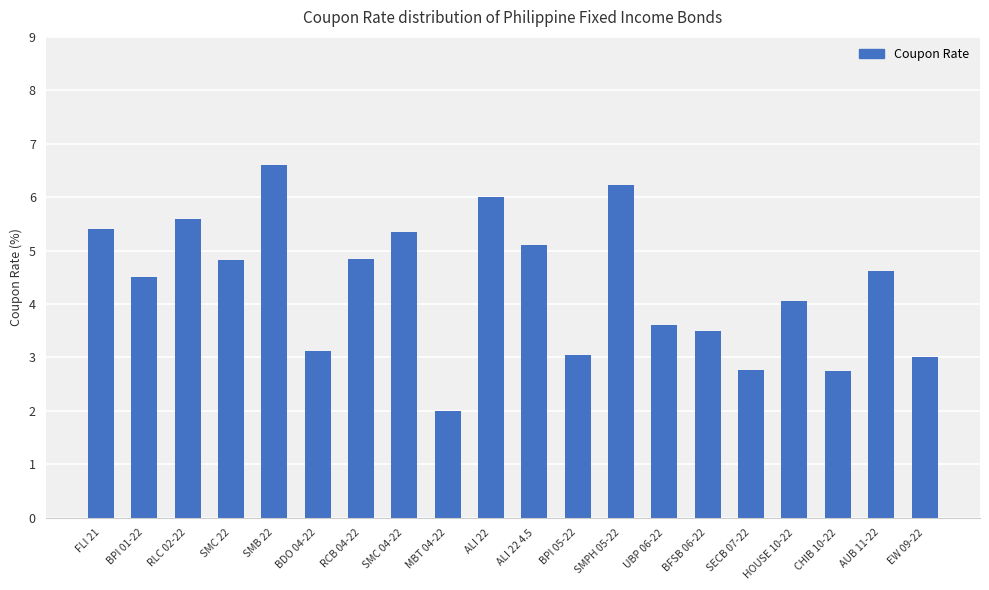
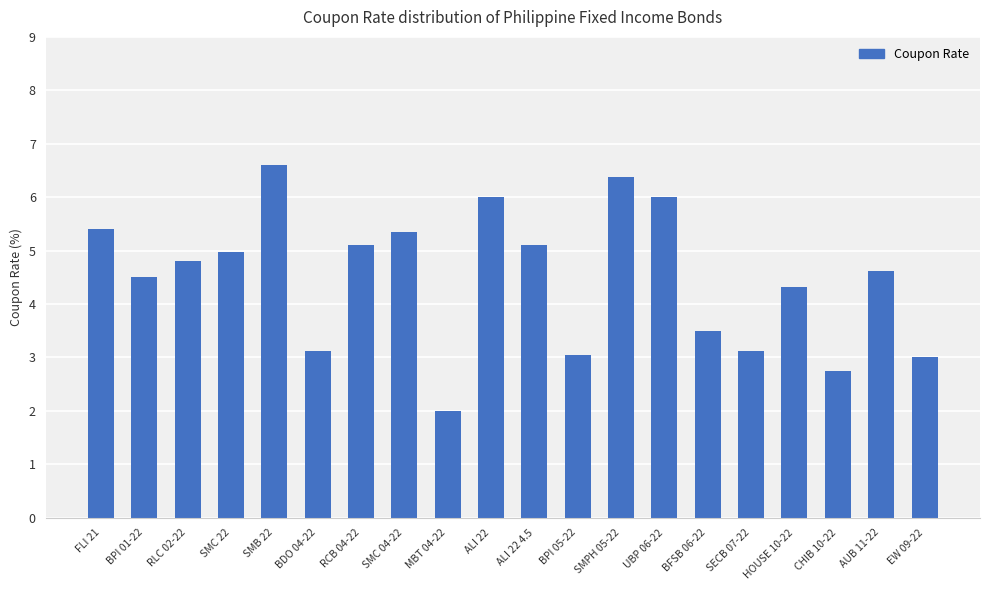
  {
    "FLI 21": 5.4,
    "BPI 01-22": 4.5,
-   "RLC 02-22": 5.6,
-   "SMC 22": 4.8,
+   "RLC 02-22": 4.8,
+   "SMC 22": 5.0,
    "SMB 22": 6.6,
    "BDO 04-22": 3.1,
-   "RCB 04-22": 4.8,
+   "RCB 04-22": 5.1,
    "SMC 04-22": 5.4,
    "MBT 04-22": 2.0,
    "ALI 22": 6.0,
    "ALI 22 4.5": 5.1,
    "BPI 05-22": 3.1,
-   "SMPH 05-22": 6.2,
-   "UBP 06-22": 3.6,
+   "SMPH 05-22": 6.4,
+   "UBP 06-22": 6.0,
    "BFSB 06-22": 3.5,
-   "SECB 07-22": 2.8,
-   "HOUSE 10-22": 4.1,
+   "SECB 07-22": 3.1,
+   "HOUSE 10-22": 4.3,
    "CHIB 10-22": 2.8,
    "AUB 11-22": 4.6,
    "EW 09-22": 3.0
  }
